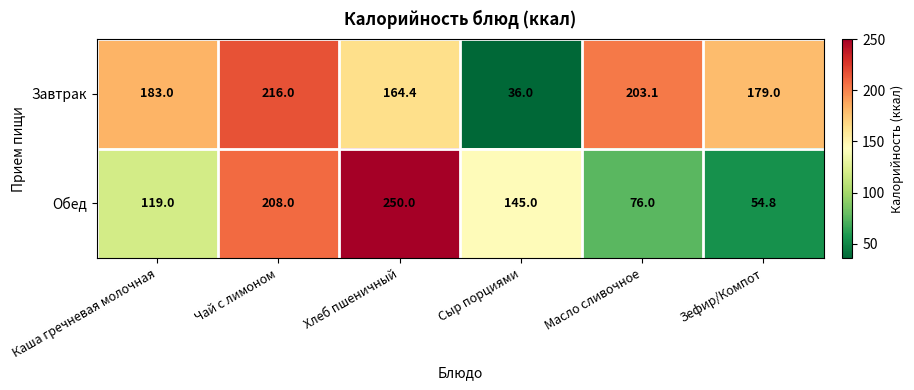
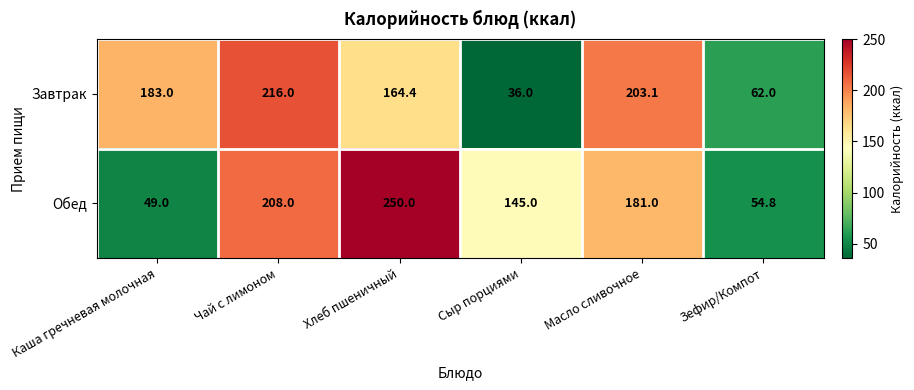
  {
    "Завтрак": {
      "Каша гречневая молочная": 183.0,
      "Чай с лимоном": 216.0,
      "Хлеб пшеничный": 164.4,
      "Сыр порциями": 36.0,
      "Масло сливочное": 203.1,
-     "Зефир/Компот": 179.0
+     "Зефир/Компот": 62.0
    },
    "Обед": {
-     "Каша гречневая молочная": 119.0,
+     "Каша гречневая молочная": 49.0,
      "Чай с лимоном": 208.0,
      "Хлеб пшеничный": 250.0,
      "Сыр порциями": 145.0,
-     "Масло сливочное": 76.0,
+     "Масло сливочное": 181.0,
      "Зефир/Компот": 54.8
    }
  }
